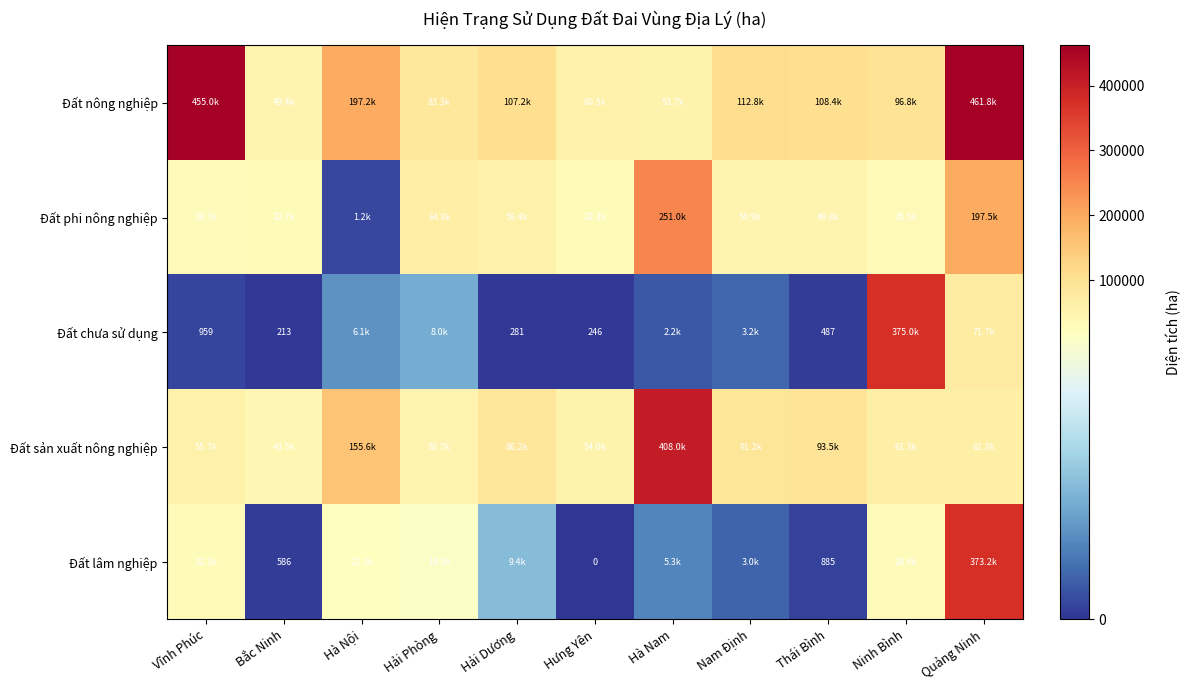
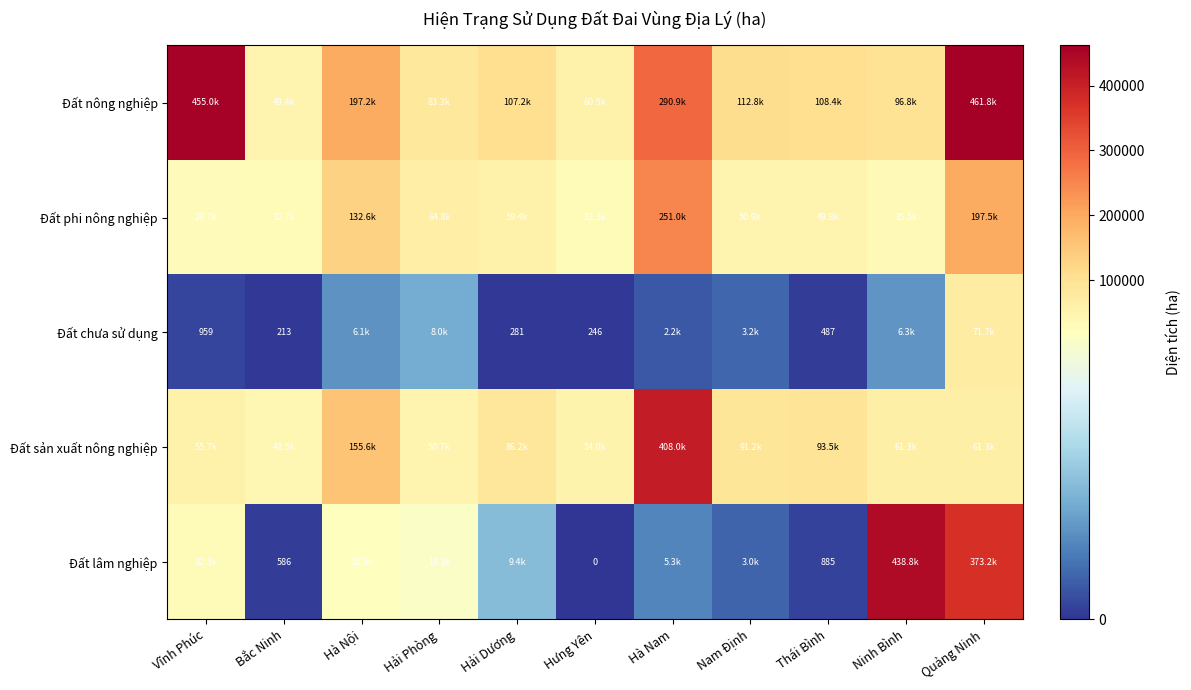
  {
    "Đất nông nghiệp": {
      "Vĩnh Phúc": "455.0k",
      "Bắc Ninh": "49.4k",
      "Hà Nội": "197.2k",
      "Hải Phòng": "83.3k",
      "Hải Dương": "107.2k",
      "Hưng Yên": "60.5k",
-     "Hà Nam": "53.7k",
+     "Hà Nam": "290.9k",
      "Nam Định": "112.8k",
      "Thái Bình": "108.4k",
      "Ninh Bình": "96.8k",
      "Quảng Ninh": "461.8k"
    },
    "Đất phi nông nghiệp": {
      "Vĩnh Phúc": "29.7k",
      "Bắc Ninh": "32.7k",
-     "Hà Nội": "1.2k",
+     "Hà Nội": "132.6k",
      "Hải Phòng": "64.8k",
      "Hải Dương": "59.4k",
      "Hưng Yên": "32.3k",
      "Hà Nam": "251.0k",
      "Nam Định": "50.9k",
      "Thái Bình": "49.8k",
      "Ninh Bình": "35.5k",
      "Quảng Ninh": "197.5k"
    },
    "Đất chưa sử dụng": {
      "Vĩnh Phúc": "959",
      "Bắc Ninh": "213",
      "Hà Nội": "6.1k",
      "Hải Phòng": "8.0k",
      "Hải Dương": "281",
      "Hưng Yên": "246",
      "Hà Nam": "2.2k",
      "Nam Định": "3.2k",
      "Thái Bình": "487",
-     "Ninh Bình": "375.0k",
+     "Ninh Bình": "6.3k",
      "Quảng Ninh": "71.7k"
    },
    "Đất sản xuất nông nghiệp": {
      "Vĩnh Phúc": "55.7k",
      "Bắc Ninh": "43.5k",
      "Hà Nội": "155.6k",
      "Hải Phòng": "50.7k",
      "Hải Dương": "86.2k",
      "Hưng Yên": "54.0k",
      "Hà Nam": "408.0k",
      "Nam Định": "91.2k",
      "Thái Bình": "93.5k",
      "Ninh Bình": "61.3k",
      "Quảng Ninh": "61.3k"
    },
    "Đất lâm nghiệp": {
      "Vĩnh Phúc": "32.3k",
      "Bắc Ninh": "586",
      "Hà Nội": "22.3k",
      "Hải Phòng": "19.3k",
      "Hải Dương": "9.4k",
      "Hưng Yên": "0",
      "Hà Nam": "5.3k",
      "Nam Định": "3.0k",
      "Thái Bình": "885",
-     "Ninh Bình": "28.4k",
+     "Ninh Bình": "438.8k",
      "Quảng Ninh": "373.2k"
    }
  }
